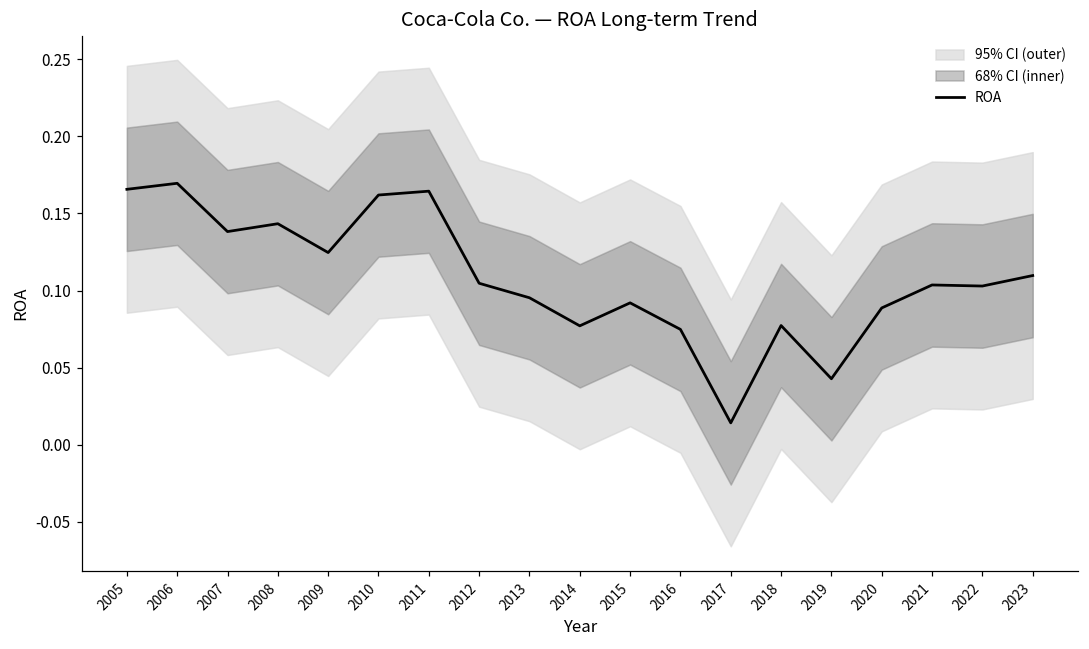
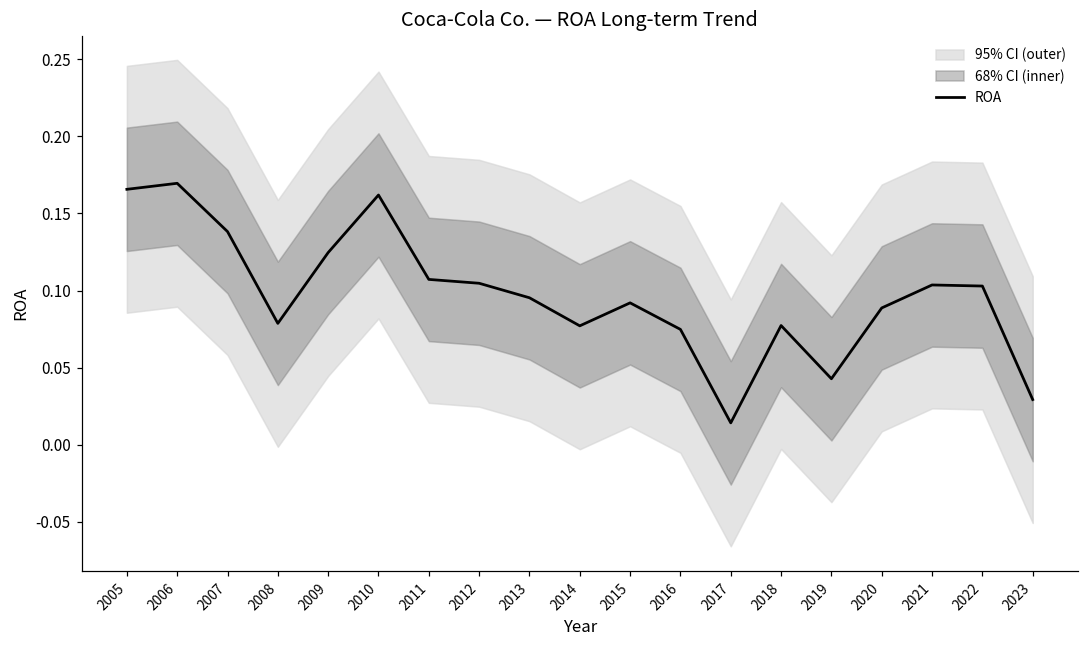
  {
    "ROA": {
      "2005": 0.166,
      "2006": 0.170,
      "2007": 0.138,
-     "2008": 0.143,
+     "2008": 0.079,
      "2009": 0.125,
      "2010": 0.162,
-     "2011": 0.164,
+     "2011": 0.107,
      "2012": 0.105,
      "2013": 0.095,
      "2014": 0.077,
      "2015": 0.092,
      "2016": 0.075,
      "2017": 0.014,
      "2018": 0.077,
      "2019": 0.043,
      "2020": 0.089,
      "2021": 0.104,
      "2022": 0.103,
-     "2023": 0.110
+     "2023": 0.029
    }
  }
